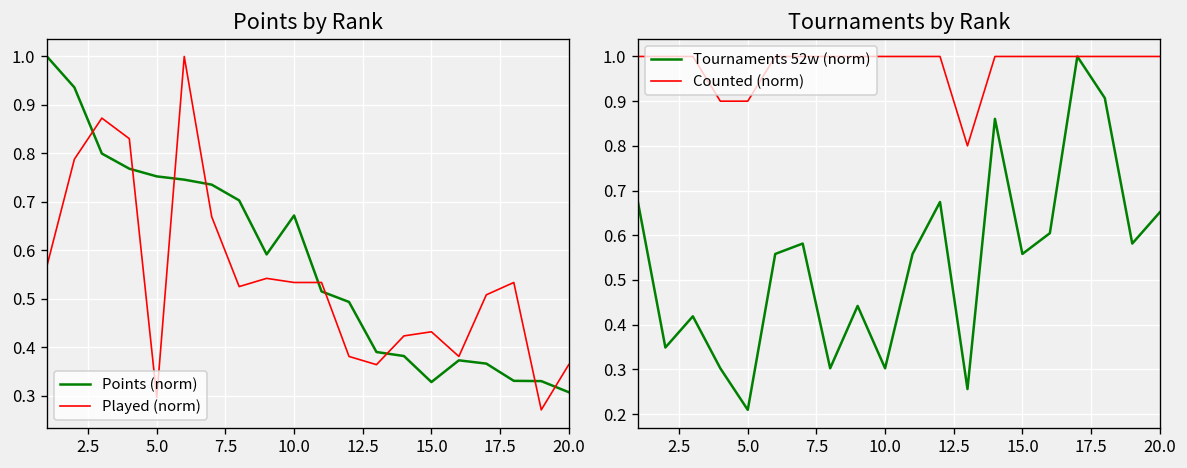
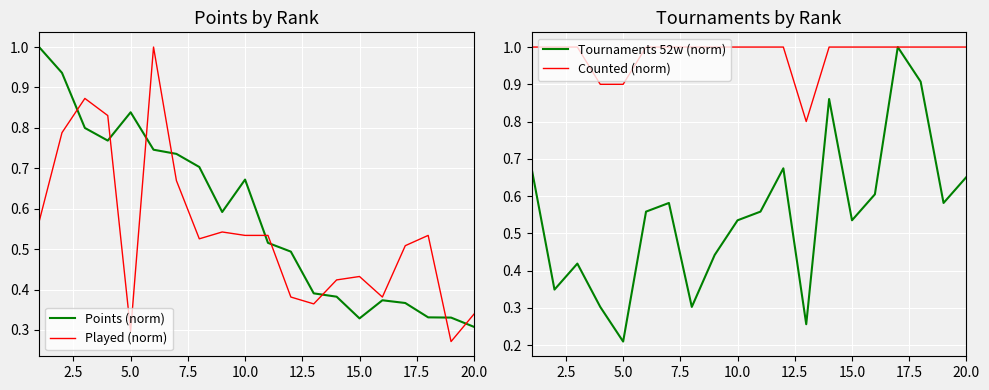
  {
    "Points by Rank": {
      "Points (norm)": {
-       "5.0": 0.75,
+       "5.0": 0.84,
        "10.0": 0.67,
        "15.0": 0.33,
        "20.0": 0.31
      },
      "Played (norm)": {
        "10.0": 0.53,
        "15.0": 0.43,
-       "20.0": 0.36
+       "20.0": 0.34
      }
    },
    "Tournaments by Rank": {
      "Tournaments 52w (norm)": {
        "5.0": 0.21,
-       "10.0": 0.30,
-       "15.0": 0.56,
+       "10.0": 0.53,
+       "15.0": 0.53,
        "20.0": 0.65
      },
      "Counted (norm)": {
        "5.0": 0.90,
        "10.0": 1.00,
        "15.0": 1.00,
        "20.0": 1.00
      }
    }
  }
